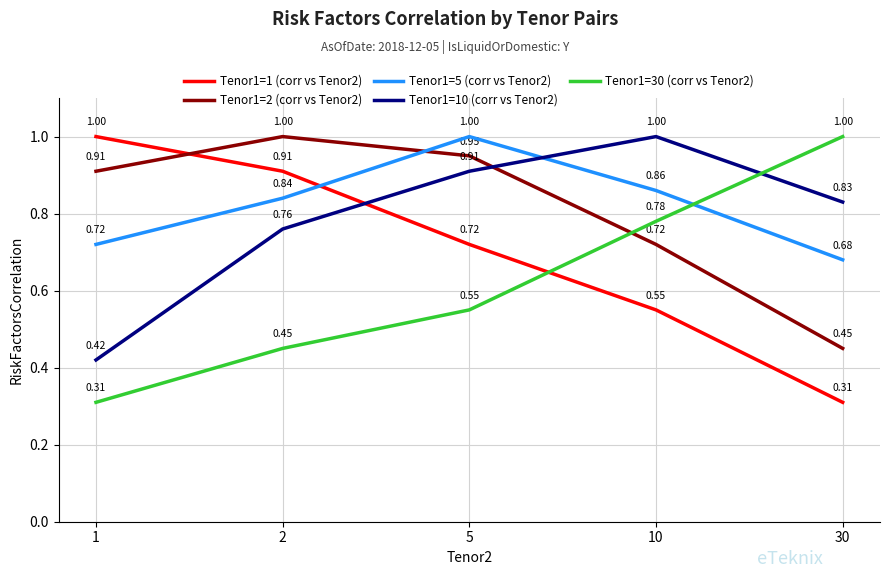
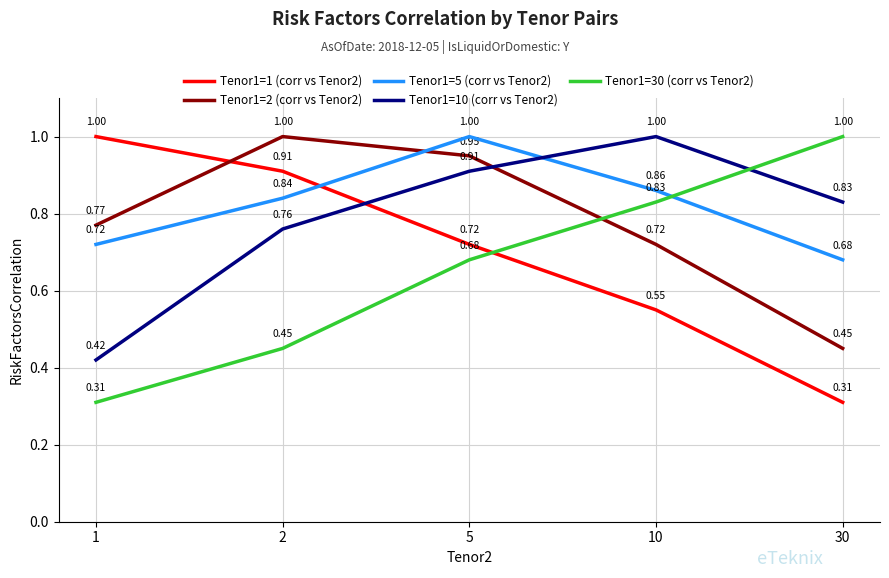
  {
    "Tenor1=1 (corr vs Tenor2)": {
      "1": 1.00,
      "2": 0.91,
      "5": 0.72,
      "10": 0.55,
      "30": 0.31
    },
    "Tenor1=2 (corr vs Tenor2)": {
-     "1": 0.91,
+     "1": 0.77,
      "2": 1.00,
      "10": 0.72,
      "30": 0.45
    },
    "Tenor1=5 (corr vs Tenor2)": {
      "1": 0.72,
      "2": 0.84,
      "5": 1.00,
      "10": 0.86,
      "30": 0.68
    },
    "Tenor1=10 (corr vs Tenor2)": {
      "1": 0.42,
      "2": 0.76,
      "10": 1.00,
      "30": 0.83
    },
    "Tenor1=30 (corr vs Tenor2)": {
      "1": 0.31,
      "2": 0.45,
-     "5": 0.55,
-     "10": 0.78,
+     "5": 0.68,
+     "10": 0.83,
      "30": 1.00
    }
  }
